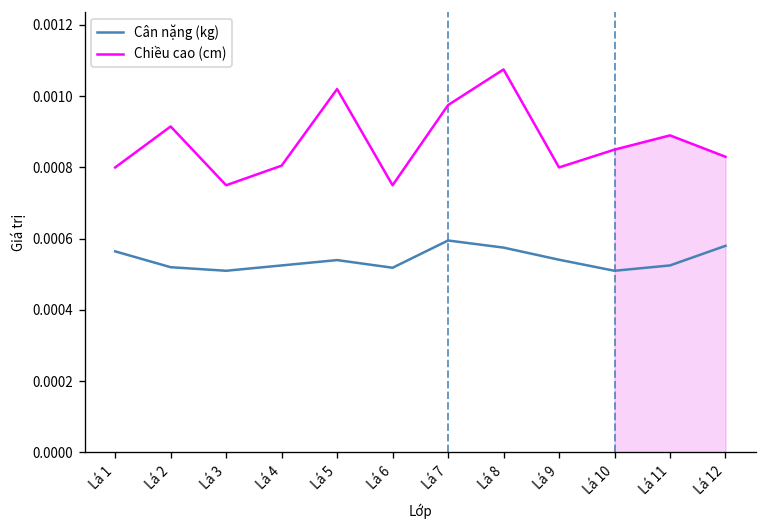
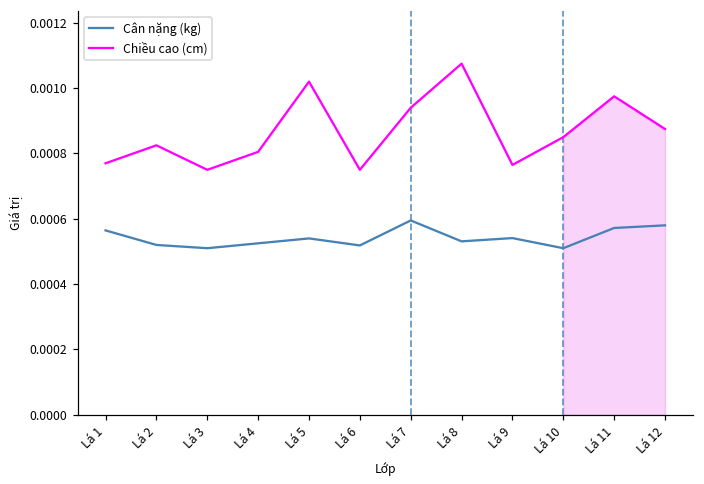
  {
    "Cân nặng (kg)": {
      "Lá 1": 0.00056,
      "Lá 2": 0.00052,
      "Lá 3": 0.00051,
      "Lá 4": 0.00053,
      "Lá 5": 0.00054,
      "Lá 6": 0.00052,
      "Lá 7": 0.00060,
-     "Lá 8": 0.00058,
+     "Lá 8": 0.00053,
      "Lá 9": 0.00054,
      "Lá 10": 0.00051,
-     "Lá 11": 0.00053,
+     "Lá 11": 0.00057,
      "Lá 12": 0.00058
    },
    "Chiều cao (cm)": {
-     "Lá 1": 0.00080,
-     "Lá 2": 0.00092,
+     "Lá 1": 0.00077,
+     "Lá 2": 0.00083,
      "Lá 3": 0.00075,
      "Lá 4": 0.00081,
      "Lá 5": 0.00102,
      "Lá 6": 0.00075,
-     "Lá 7": 0.00098,
+     "Lá 7": 0.00094,
      "Lá 8": 0.00108,
-     "Lá 9": 0.00080,
-     "Lá 11": 0.00089,
-     "Lá 12": 0.00083
+     "Lá 9": 0.00077,
+     "Lá 11": 0.00098,
+     "Lá 12": 0.00088
    }
  }
